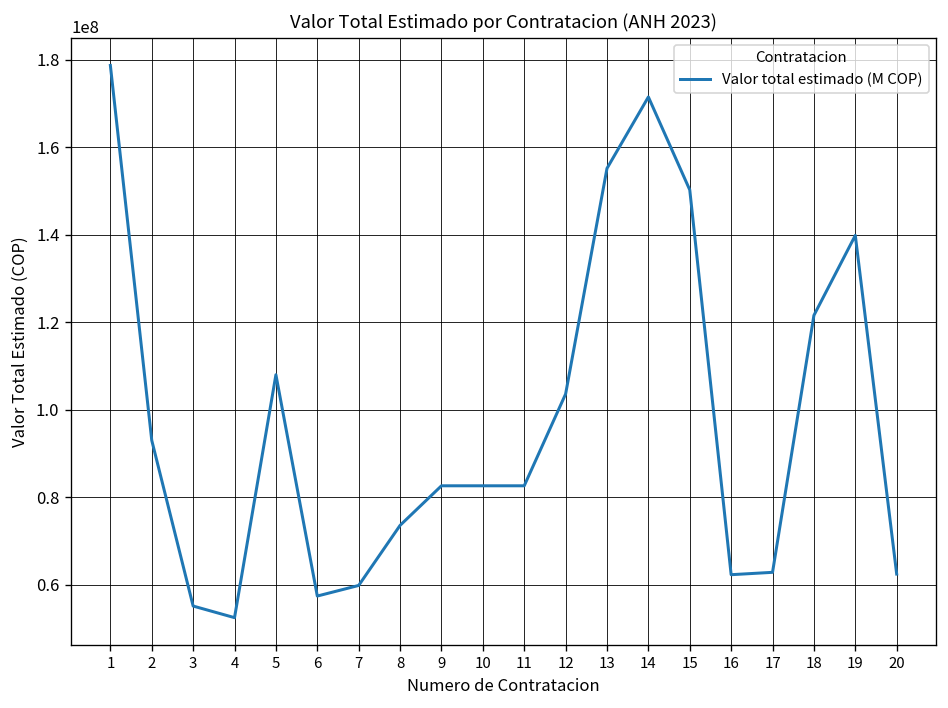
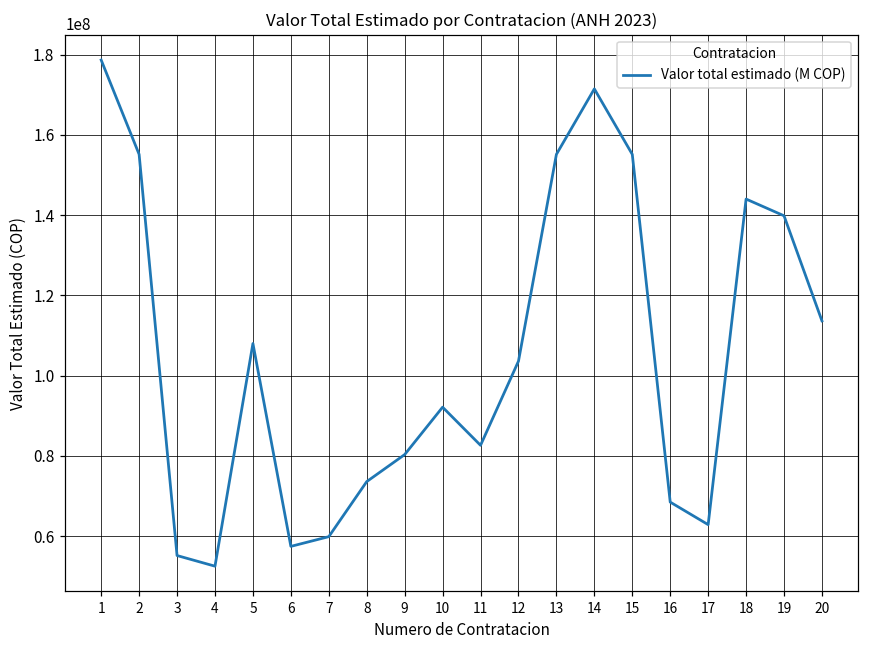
  {
    "1": 179000000,
-   "2": 93000000,
+   "2": 155000000,
    "3": 55000000,
    "4": 53000000,
    "5": 108000000,
    "6": 57000000,
    "7": 60000000,
    "8": 74000000,
-   "9": 83000000,
-   "10": 83000000,
+   "9": 80000000,
+   "10": 92000000,
    "11": 83000000,
    "12": 104000000,
    "13": 155000000,
    "14": 171000000,
-   "15": 150000000,
-   "16": 62000000,
+   "15": 155000000,
+   "16": 68000000,
    "17": 63000000,
-   "18": 122000000,
+   "18": 144000000,
    "19": 140000000,
-   "20": 62000000
+   "20": 114000000
  }
